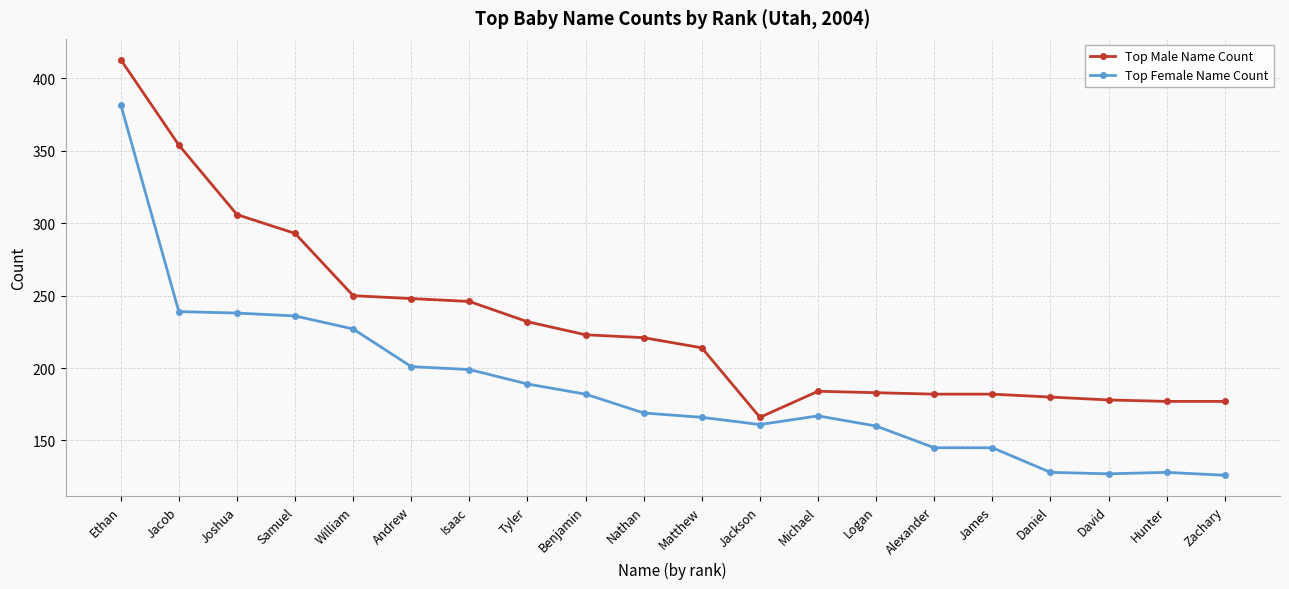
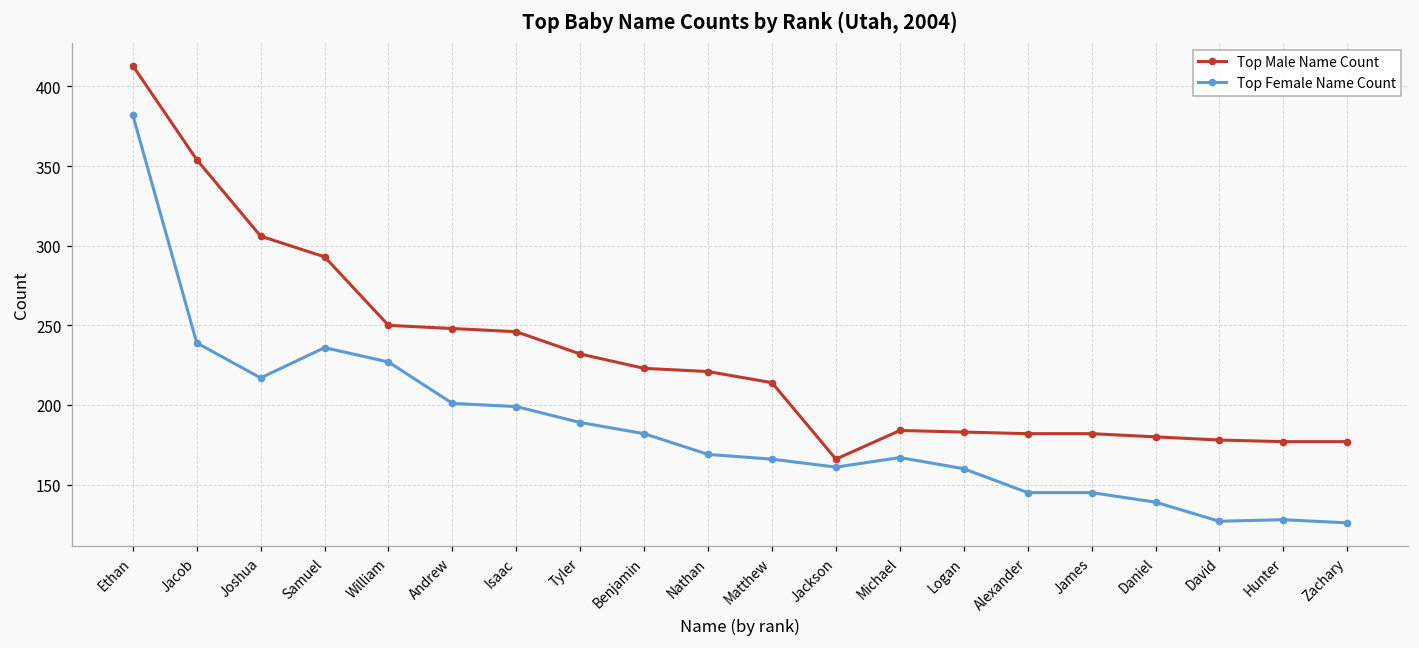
  {
    "Top Male Name Count": {
      "Ethan": 413,
      "Jacob": 354,
      "Joshua": 306,
      "Samuel": 293,
      "William": 250,
      "Andrew": 248,
      "Isaac": 246,
      "Tyler": 232,
      "Benjamin": 223,
      "Nathan": 221,
      "Matthew": 214,
      "Jackson": 166,
      "Michael": 184,
      "Logan": 183,
      "Alexander": 182,
      "James": 182,
      "Daniel": 180,
      "David": 178,
      "Hunter": 177,
      "Zachary": 177
    },
    "Top Female Name Count": {
      "Ethan": 382,
      "Jacob": 239,
-     "Joshua": 238,
+     "Joshua": 217,
      "Samuel": 236,
      "William": 227,
      "Andrew": 201,
      "Isaac": 199,
      "Tyler": 189,
      "Benjamin": 182,
      "Nathan": 169,
      "Matthew": 166,
      "Jackson": 161,
      "Michael": 167,
      "Logan": 160,
      "Alexander": 145,
      "James": 145,
-     "Daniel": 128,
+     "Daniel": 139,
      "David": 127,
      "Hunter": 128,
      "Zachary": 126
    }
  }
